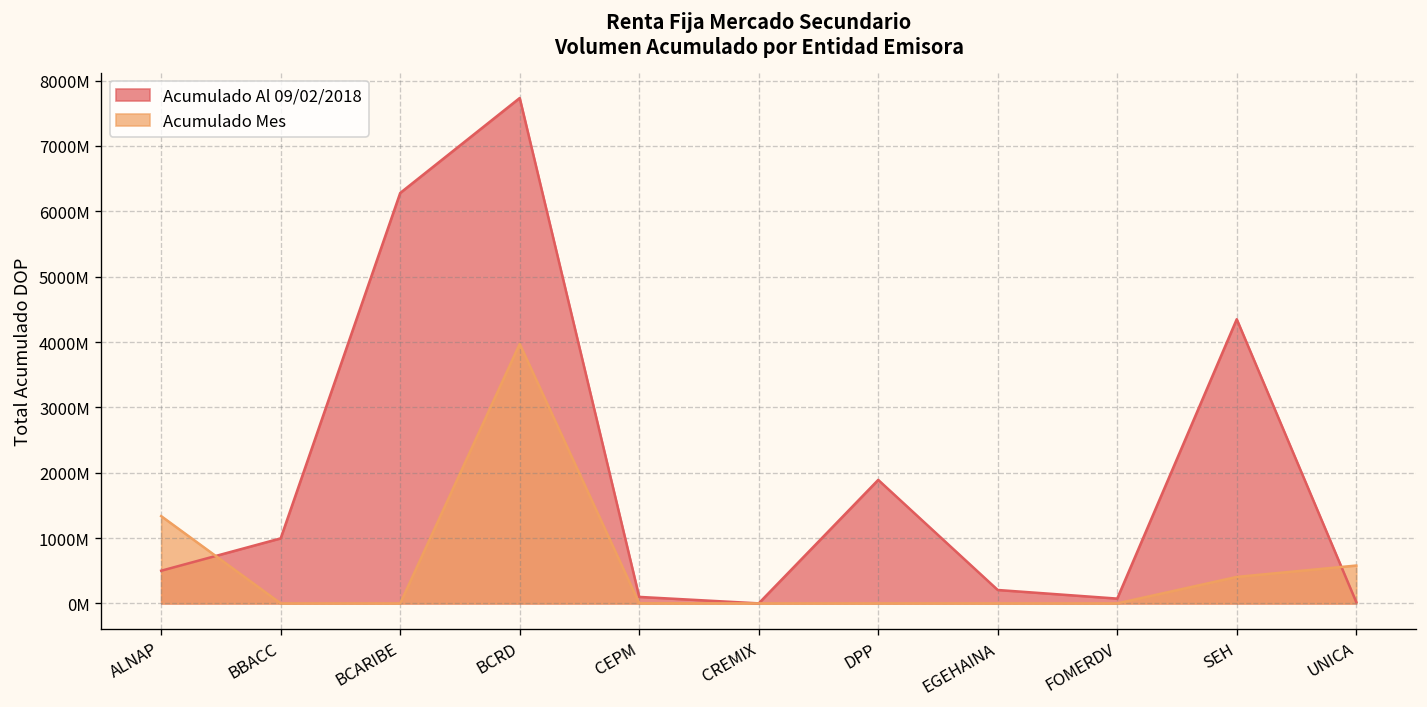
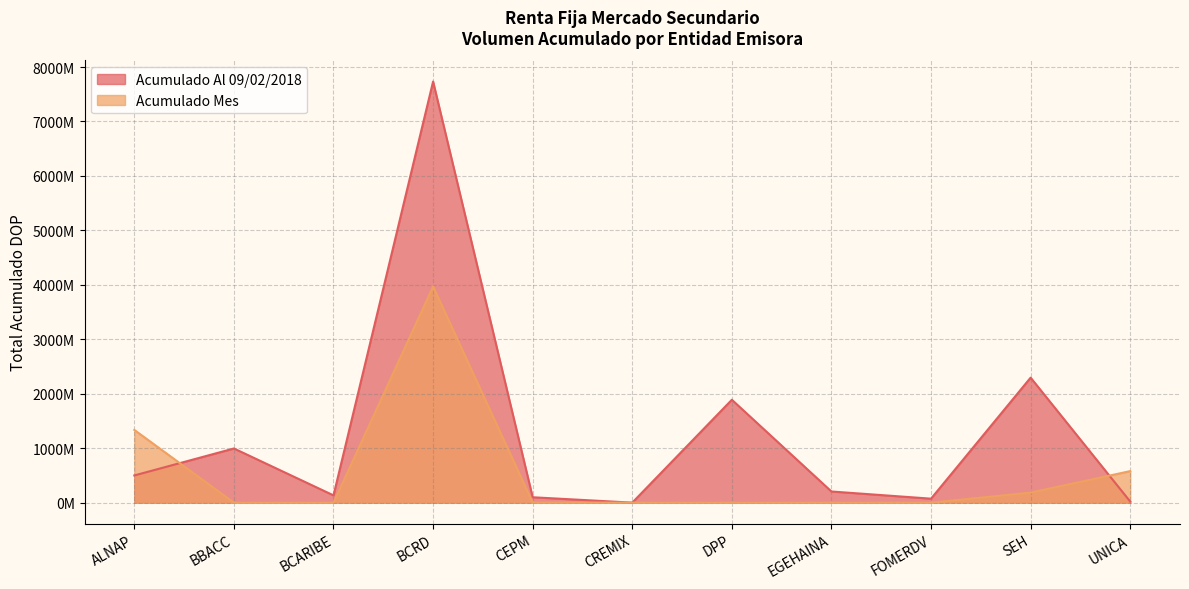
  {
    "Acumulado Al 09/02/2018": {
      "ALNAP": 500000000,
      "BBACC": 1000000000,
-     "BCARIBE": 6300000000,
+     "BCARIBE": 100000000,
      "BCRD": 7700000000,
      "CEPM": 100000000,
      "DPP": 1900000000,
      "EGEHAINA": 200000000,
      "FOMERDV": 100000000,
-     "SEH": 4300000000,
+     "SEH": 2300000000,
      "UNICA": 0
    },
    "Acumulado Mes": {
      "ALNAP": 1300000000,
      "BBACC": 0,
      "BCARIBE": 0,
      "BCRD": 4000000000,
      "CEPM": 0,
      "DPP": 0,
      "EGEHAINA": 0,
      "FOMERDV": 0,
-     "SEH": 400000000,
+     "SEH": 200000000,
      "UNICA": 600000000
    }
  }
